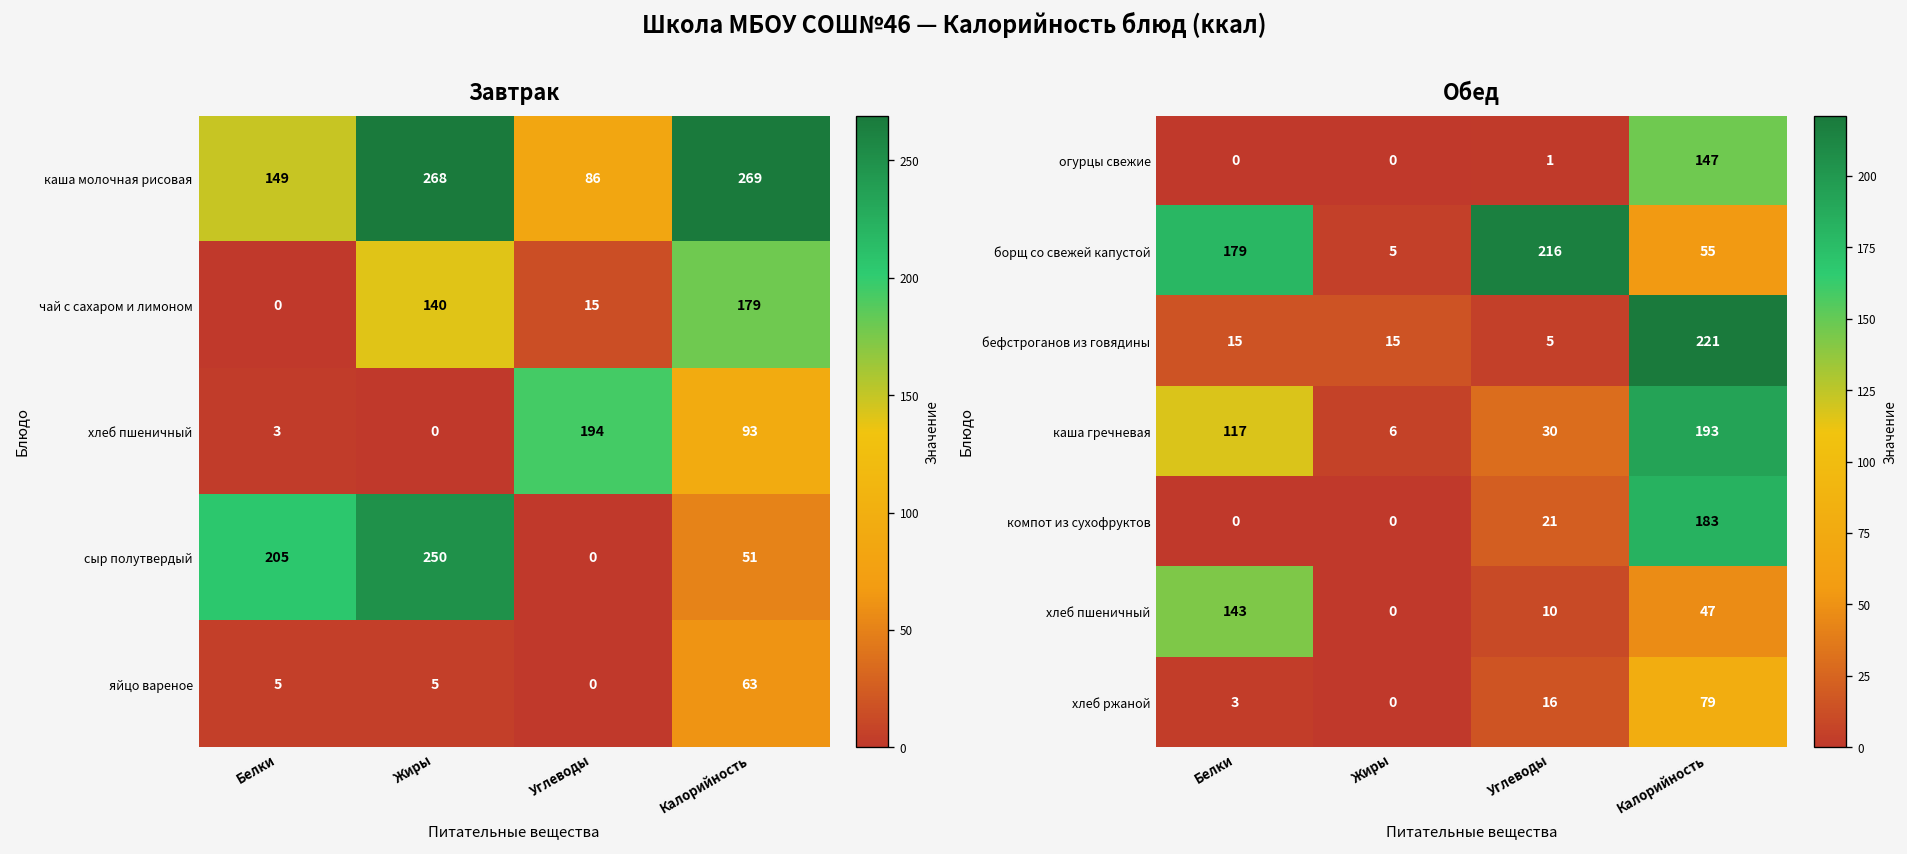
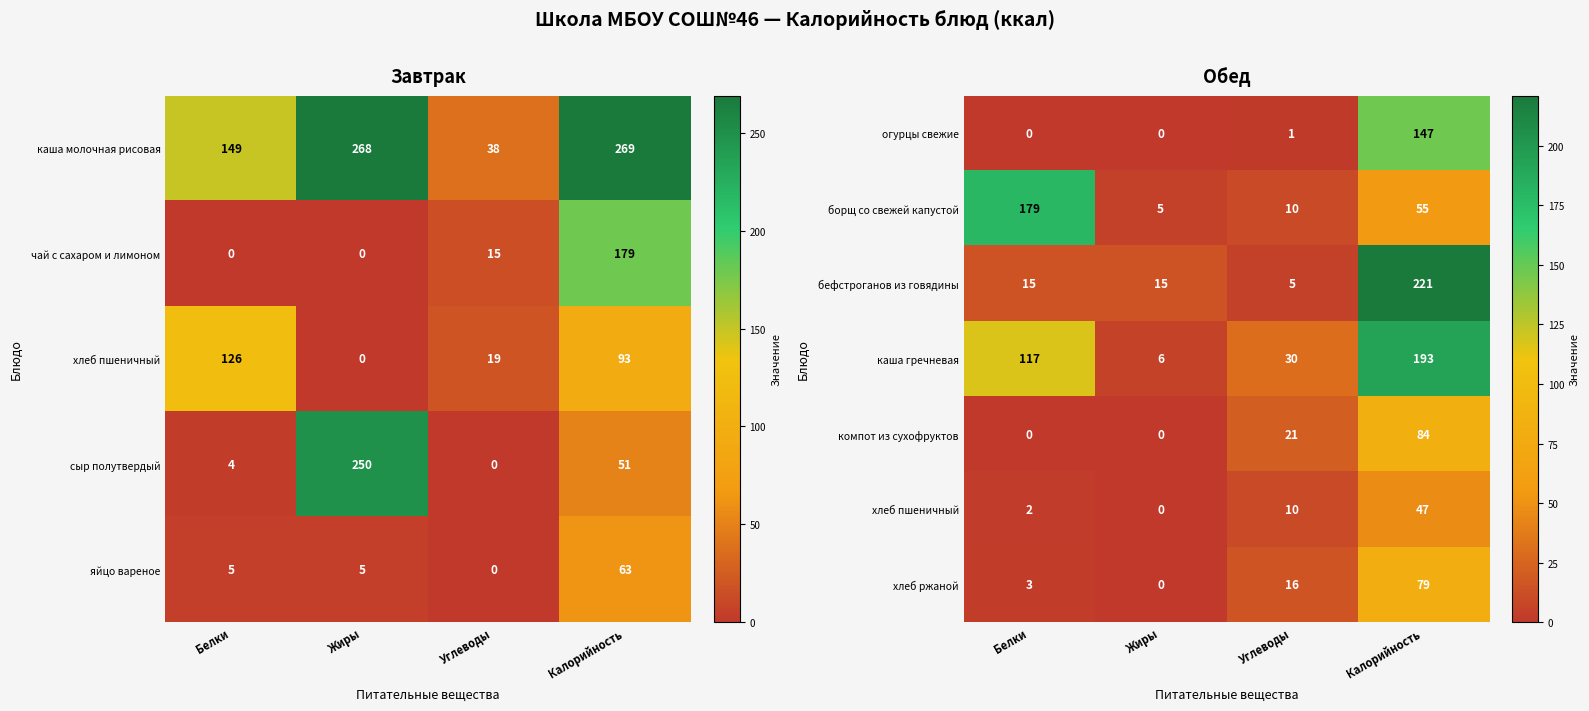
  {
    "Завтрак": {
      "каша молочная рисовая": {
        "Белки": 149,
        "Жиры": 268,
-       "Углеводы": 86,
+       "Углеводы": 38,
        "Калорийность": 269
      },
      "чай с сахаром и лимоном": {
        "Белки": 0,
-       "Жиры": 140,
+       "Жиры": 0,
        "Углеводы": 15,
        "Калорийность": 179
      },
      "хлеб пшеничный": {
-       "Белки": 3,
+       "Белки": 126,
        "Жиры": 0,
-       "Углеводы": 194,
+       "Углеводы": 19,
        "Калорийность": 93
      },
      "сыр полутвердый": {
-       "Белки": 205,
+       "Белки": 4,
        "Жиры": 250,
        "Углеводы": 0,
        "Калорийность": 51
      },
      "яйцо вареное": {
        "Белки": 5,
        "Жиры": 5,
        "Углеводы": 0,
        "Калорийность": 63
      }
    },
    "Обед": {
      "огурцы свежие": {
        "Белки": 0,
        "Жиры": 0,
        "Углеводы": 1,
        "Калорийность": 147
      },
      "борщ со свежей капустой": {
        "Белки": 179,
        "Жиры": 5,
-       "Углеводы": 216,
+       "Углеводы": 10,
        "Калорийность": 55
      },
      "бефстроганов из говядины": {
        "Белки": 15,
        "Жиры": 15,
        "Углеводы": 5,
        "Калорийность": 221
      },
      "каша гречневая": {
        "Белки": 117,
        "Жиры": 6,
        "Углеводы": 30,
        "Калорийность": 193
      },
      "компот из сухофруктов": {
        "Белки": 0,
        "Жиры": 0,
        "Углеводы": 21,
-       "Калорийность": 183
+       "Калорийность": 84
      },
      "хлеб пшеничный": {
-       "Белки": 143,
+       "Белки": 2,
        "Жиры": 0,
        "Углеводы": 10,
        "Калорийность": 47
      },
      "хлеб ржаной": {
        "Белки": 3,
        "Жиры": 0,
        "Углеводы": 16,
        "Калорийность": 79
      }
    }
  }
